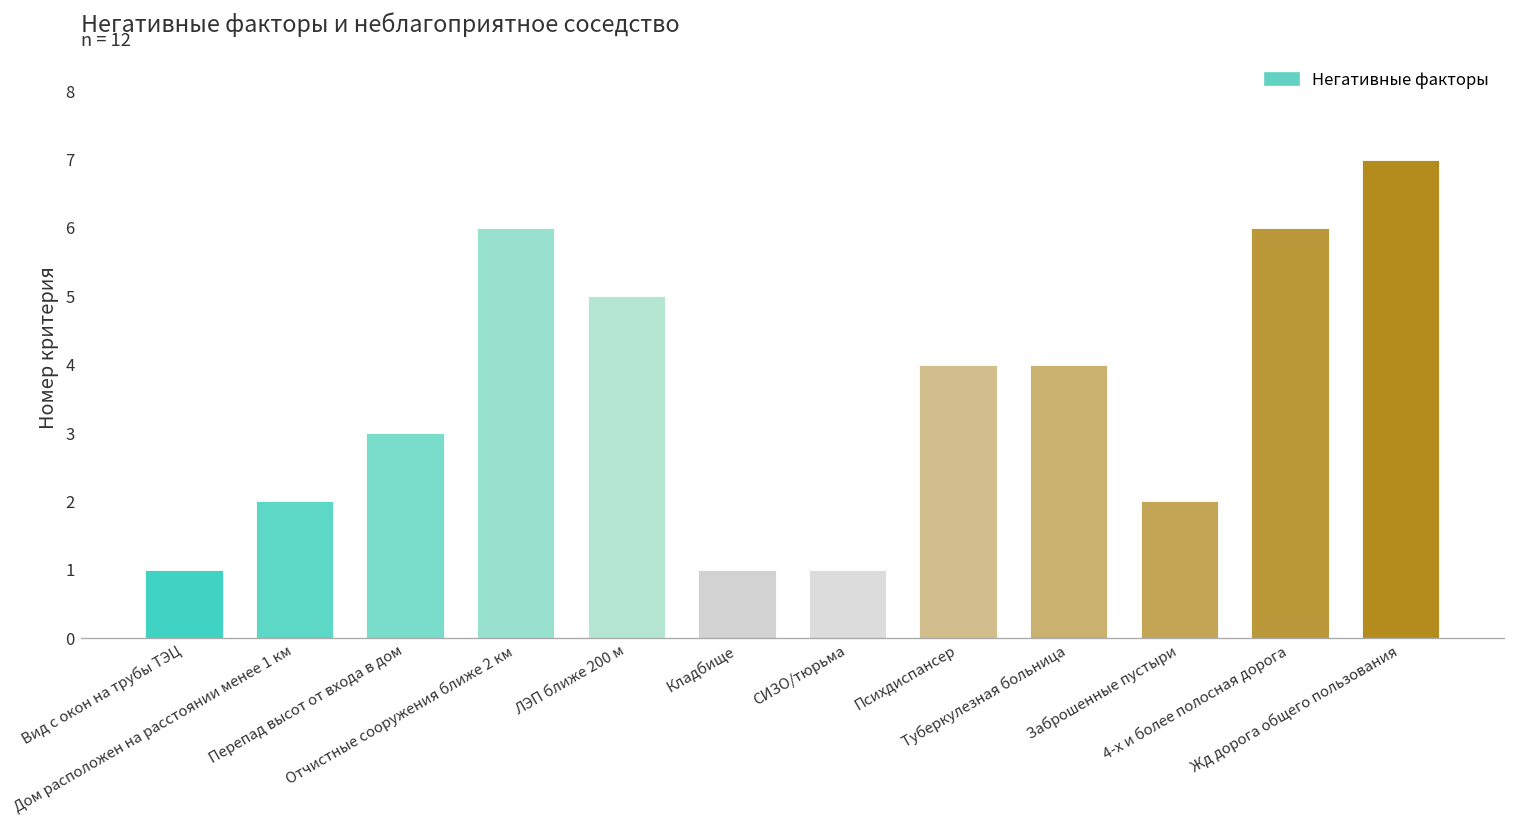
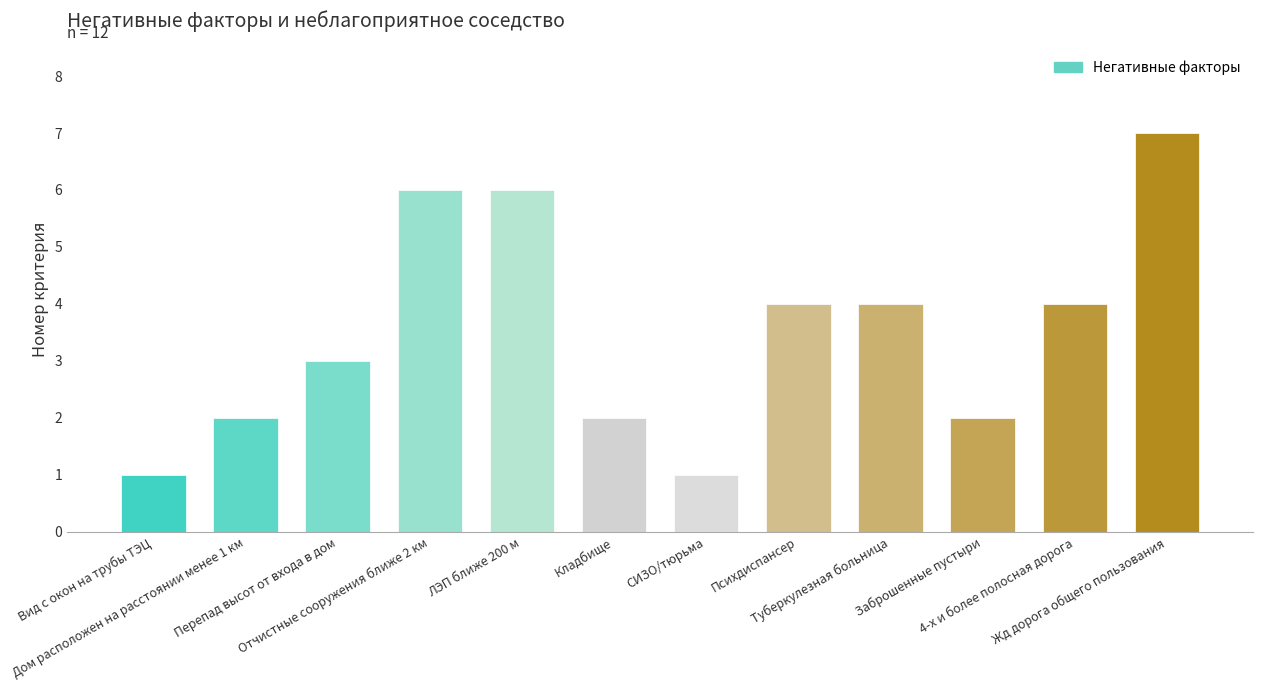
  {
    "Вид с окон на трубы ТЭЦ": 1,
    "Дом расположен на расстоянии менее 1 км": 2,
    "Перепад высот от входа в дом": 3,
    "Отчистные сооружения ближе 2 км": 6,
-   "ЛЭП ближе 200 м": 5,
-   "Кладбище": 1,
+   "ЛЭП ближе 200 м": 6,
+   "Кладбище": 2,
    "СИЗО/тюрьма": 1,
    "Психдиспансер": 4,
    "Туберкулезная больница": 4,
    "Заброшенные пустыри": 2,
-   "4-х и более полосная дорога": 6,
+   "4-х и более полосная дорога": 4,
    "Жд дорога общего пользования": 7
  }
